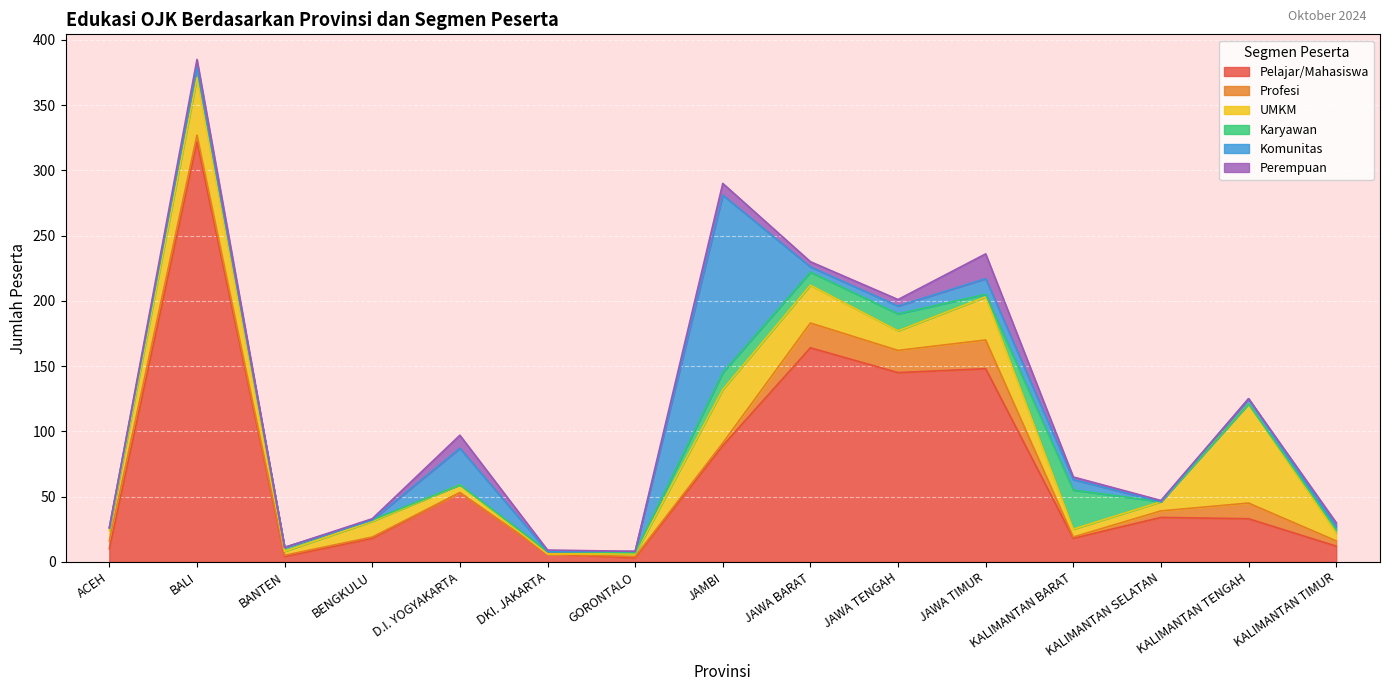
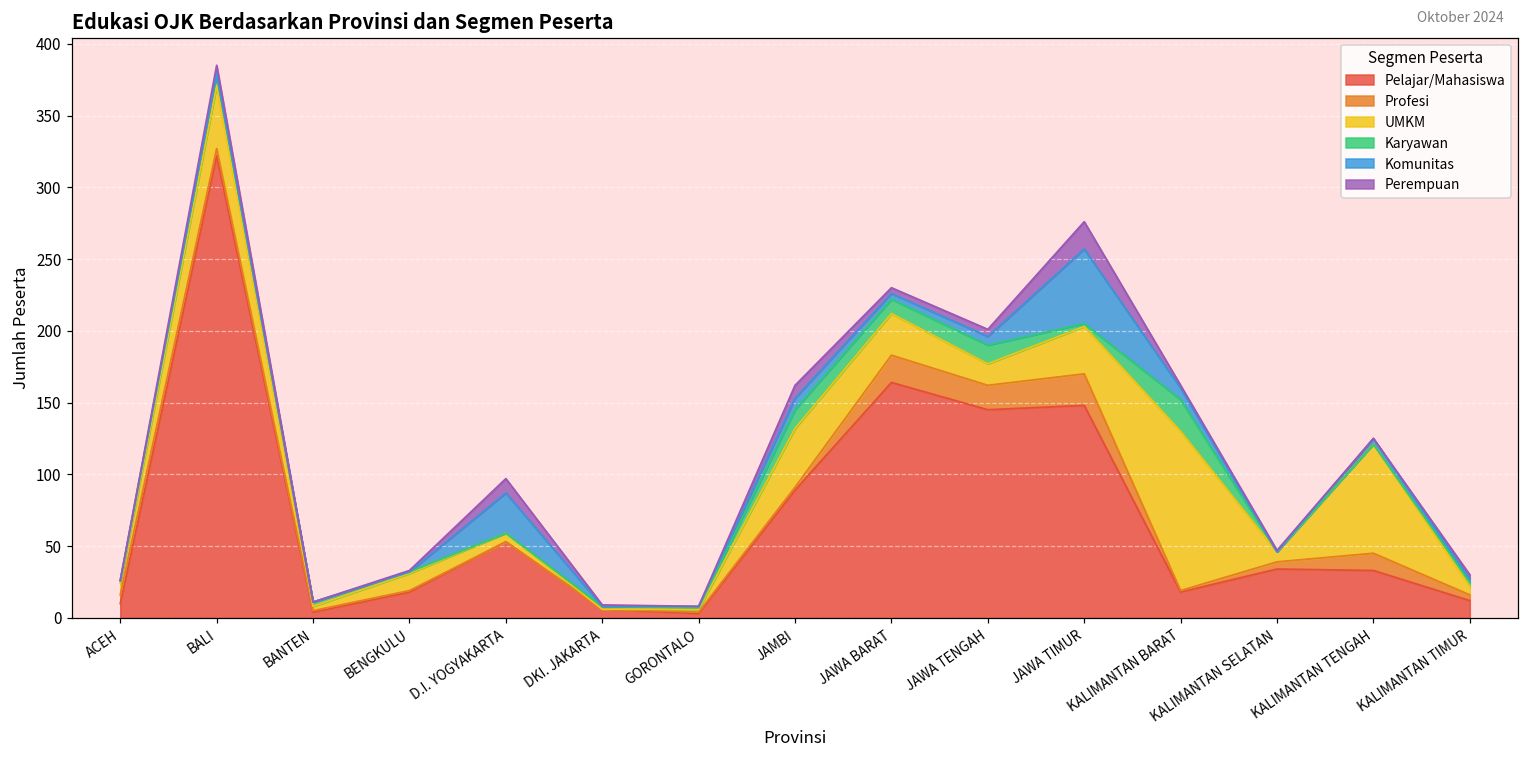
  {
    "UMKM": {
      "ACEH": 8,
      "BALI": 44,
      "BANTEN": 3,
      "JAMBI": 41,
      "JAWA BARAT": 29,
      "JAWA TENGAH": 15,
      "JAWA TIMUR": 33,
-     "KALIMANTAN BARAT": 6,
+     "KALIMANTAN BARAT": 111,
      "KALIMANTAN TIMUR": 6
    },
    "Karyawan": {
      "JAMBI": 13,
      "JAWA BARAT": 10,
      "JAWA TENGAH": 13,
      "JAWA TIMUR": 2,
-     "KALIMANTAN BARAT": 30,
+     "KALIMANTAN BARAT": 22,
      "KALIMANTAN TIMUR": 3
    },
    "Komunitas": {
      "D.I. YOGYAKARTA": 28,
-     "JAMBI": 136,
+     "JAMBI": 8,
      "JAWA BARAT": 4,
      "JAWA TENGAH": 6,
-     "JAWA TIMUR": 12,
+     "JAWA TIMUR": 52,
      "KALIMANTAN BARAT": 8,
      "KALIMANTAN TIMUR": 2
    },
    "Perempuan": {
      "BALI": 6,
      "D.I. YOGYAKARTA": 10,
      "JAMBI": 9,
      "JAWA BARAT": 4,
      "JAWA TENGAH": 5,
      "JAWA TIMUR": 19,
      "KALIMANTAN BARAT": 2,
      "KALIMANTAN TIMUR": 3
    }
  }
